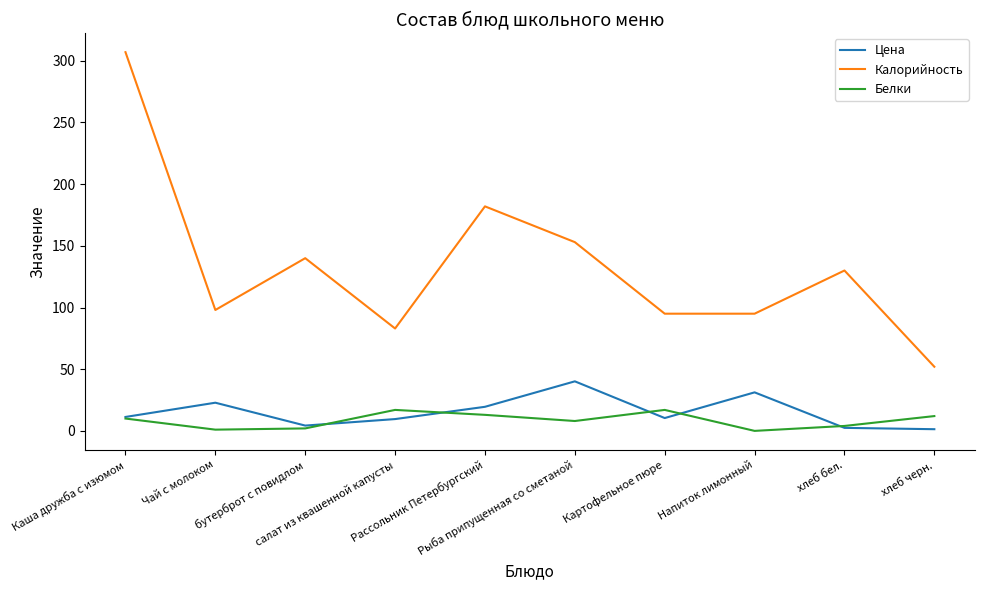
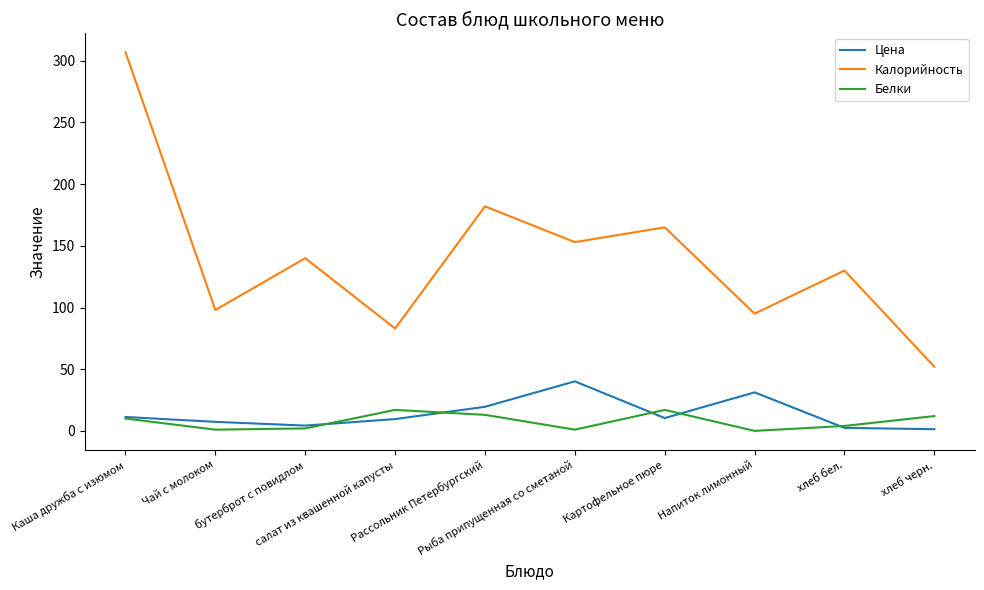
  {
    "Цена": {
-     "Чай с молоком": 23,
+     "Чай с молоком": 7,
      "бутерброт с повидлом": 4,
      "салат из квашенной капусты": 10,
      "Рассольник Петербургский": 20,
      "Рыба припущенная со сметаной": 40,
      "Картофельное пюре": 10,
      "Напиток лимонный": 31,
      "хлеб черн.": 1
    },
    "Калорийность": {
      "Каша дружба с изюмом": 307,
      "Чай с молоком": 98,
      "бутерброт с повидлом": 140,
      "салат из квашенной капусты": 83,
      "Рассольник Петербургский": 182,
      "Рыба припущенная со сметаной": 153,
-     "Картофельное пюре": 95,
+     "Картофельное пюре": 165,
      "Напиток лимонный": 95,
      "хлеб бел.": 130,
      "хлеб черн.": 52
    },
    "Белки": {
      "Чай с молоком": 1,
      "бутерброт с повидлом": 2,
      "салат из квашенной капусты": 17,
      "Рассольник Петербургский": 13,
-     "Рыба припущенная со сметаной": 8,
+     "Рыба припущенная со сметаной": 1,
      "Картофельное пюре": 17,
      "Напиток лимонный": 0,
      "хлеб черн.": 12
    }
  }
